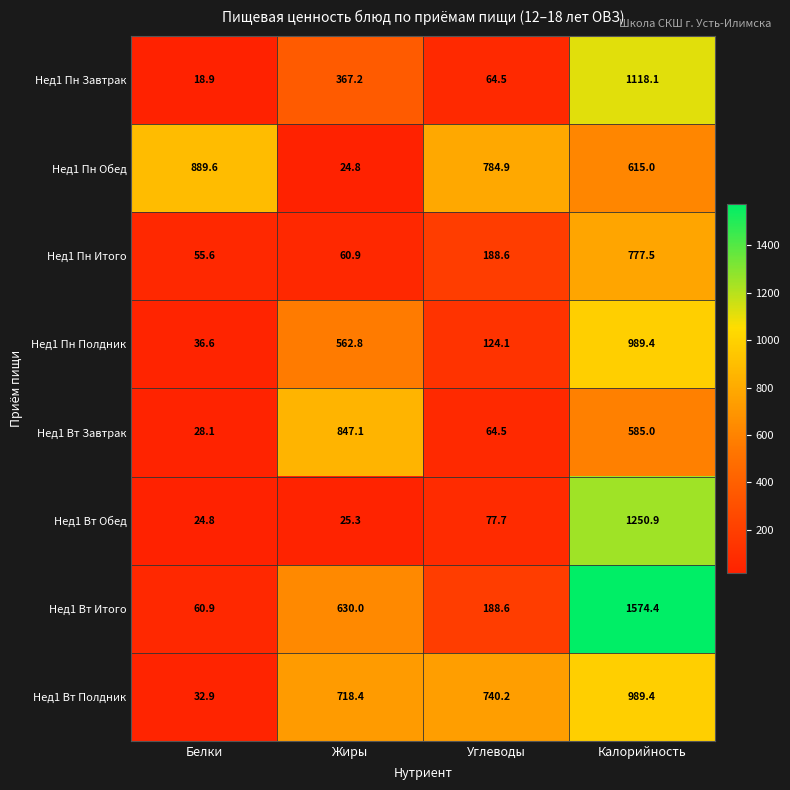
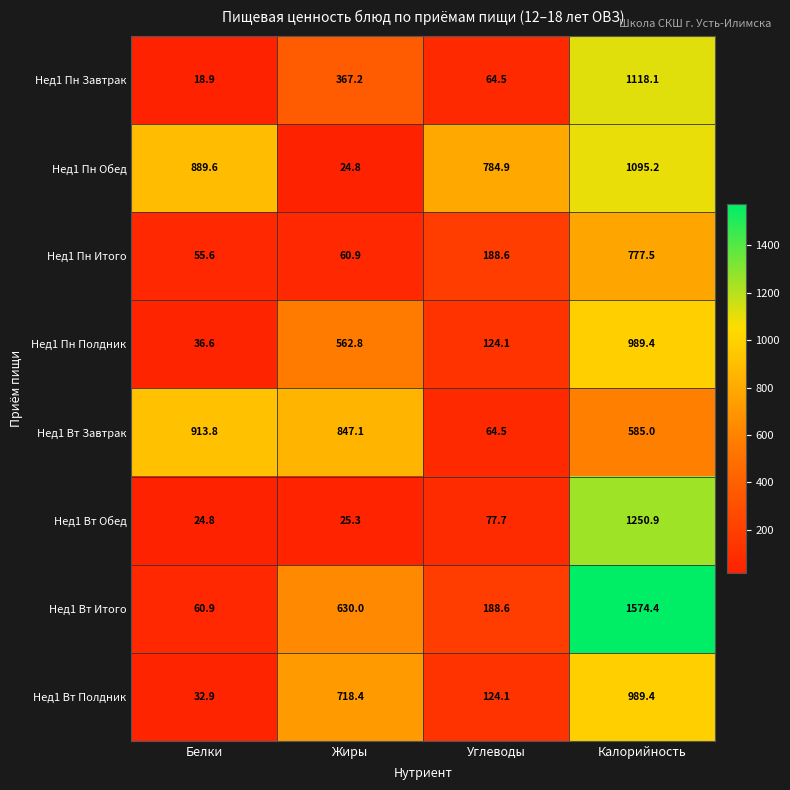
  {
    "Нед1 Пн Завтрак": {
      "Белки": 18.9,
      "Жиры": 367.2,
      "Углеводы": 64.5,
      "Калорийность": 1118.1
    },
    "Нед1 Пн Обед": {
      "Белки": 889.6,
      "Жиры": 24.8,
      "Углеводы": 784.9,
-     "Калорийность": 615.0
+     "Калорийность": 1095.2
    },
    "Нед1 Пн Итого": {
      "Белки": 55.6,
      "Жиры": 60.9,
      "Углеводы": 188.6,
      "Калорийность": 777.5
    },
    "Нед1 Пн Полдник": {
      "Белки": 36.6,
      "Жиры": 562.8,
      "Углеводы": 124.1,
      "Калорийность": 989.4
    },
    "Нед1 Вт Завтрак": {
-     "Белки": 28.1,
+     "Белки": 913.8,
      "Жиры": 847.1,
      "Углеводы": 64.5,
      "Калорийность": 585.0
    },
    "Нед1 Вт Обед": {
      "Белки": 24.8,
      "Жиры": 25.3,
      "Углеводы": 77.7,
      "Калорийность": 1250.9
    },
    "Нед1 Вт Итого": {
      "Белки": 60.9,
      "Жиры": 630.0,
      "Углеводы": 188.6,
      "Калорийность": 1574.4
    },
    "Нед1 Вт Полдник": {
      "Белки": 32.9,
      "Жиры": 718.4,
-     "Углеводы": 740.2,
+     "Углеводы": 124.1,
      "Калорийность": 989.4
    }
  }
